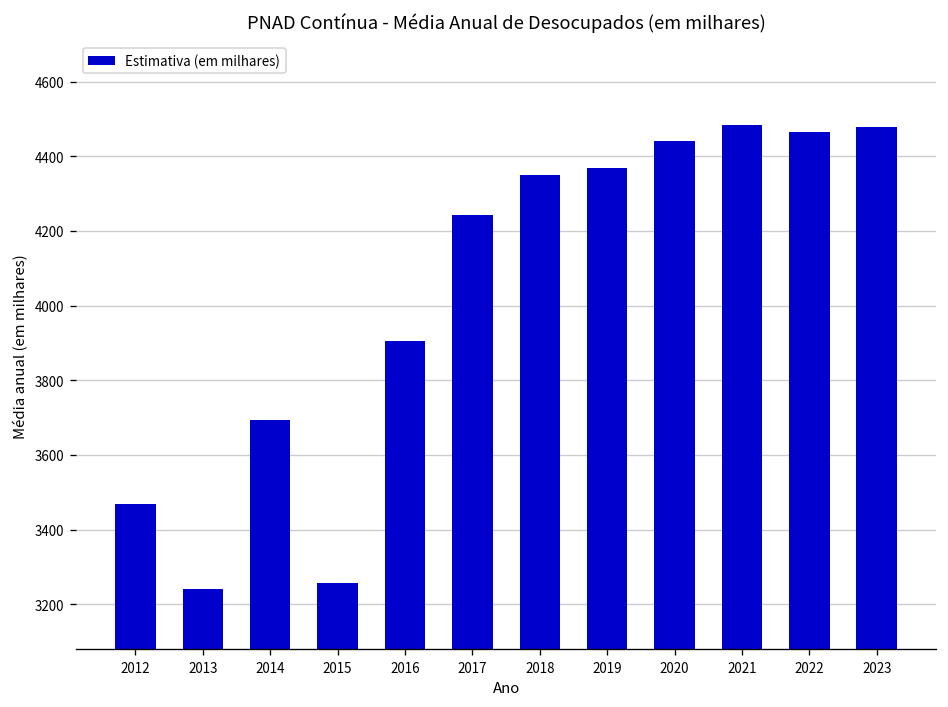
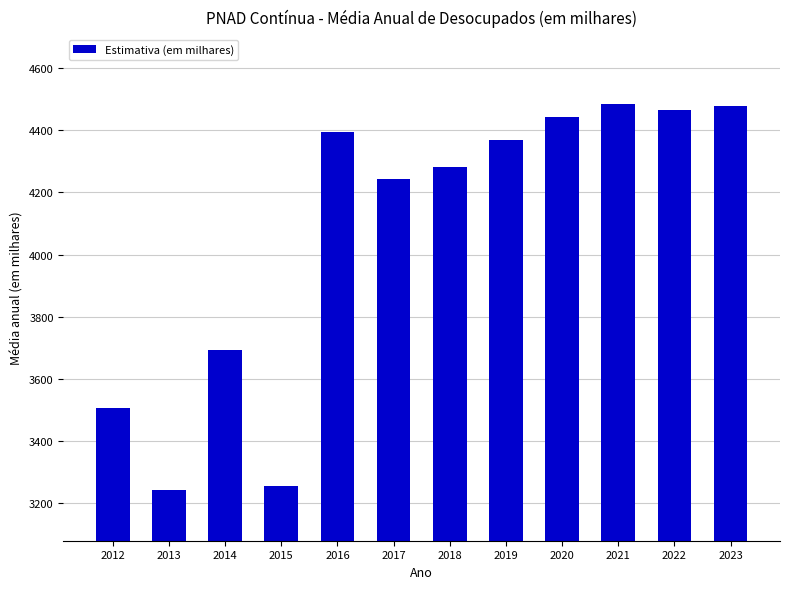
  {
-   "2012": 3470,
+   "2012": 3510,
    "2013": 3240,
    "2014": 3690,
    "2015": 3260,
-   "2016": 3910,
+   "2016": 4390,
    "2017": 4240,
-   "2018": 4350,
+   "2018": 4280,
    "2019": 4370,
    "2020": 4440,
    "2021": 4480,
    "2022": 4460,
    "2023": 4480
  }
